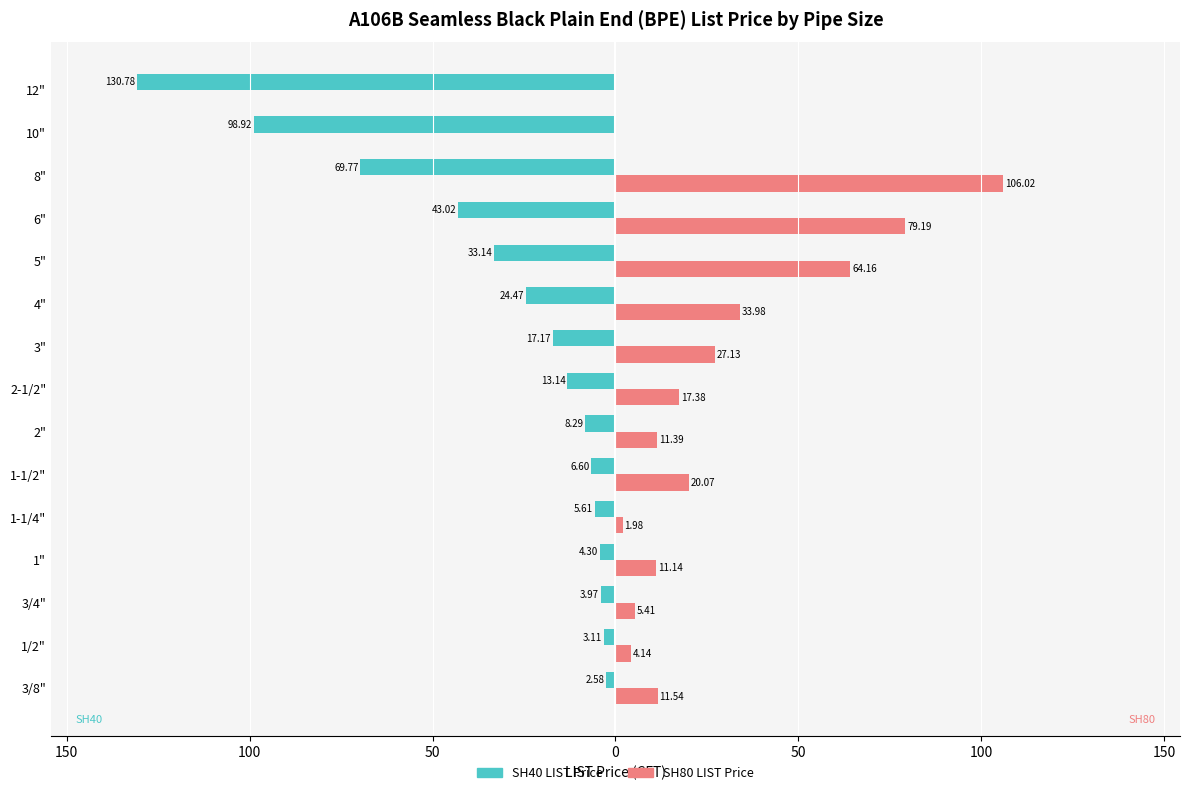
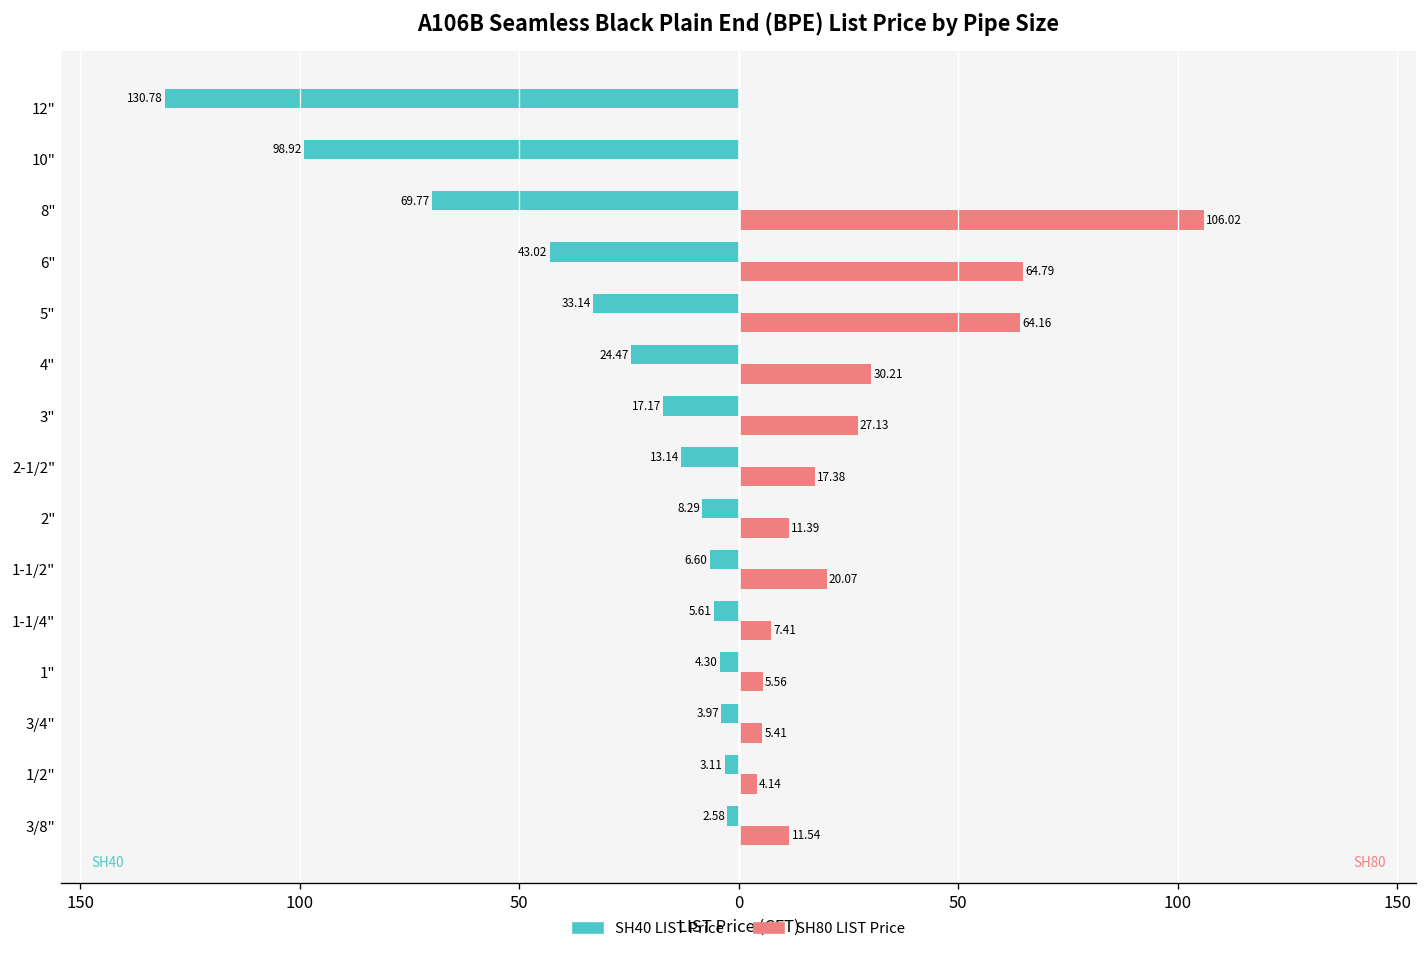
  {
    "SH80 LIST Price": {
      "8\"": 106.02,
-     "6\"": 79.19,
+     "6\"": 64.79,
      "5\"": 64.16,
-     "4\"": 33.98,
+     "4\"": 30.21,
      "3\"": 27.13,
      "2-1/2\"": 17.38,
      "2\"": 11.39,
      "1-1/2\"": 20.07,
-     "1-1/4\"": 1.98,
-     "1\"": 11.14,
+     "1-1/4\"": 7.41,
+     "1\"": 5.56,
      "3/4\"": 5.41,
      "1/2\"": 4.14,
      "3/8\"": 11.54
    }
  }
